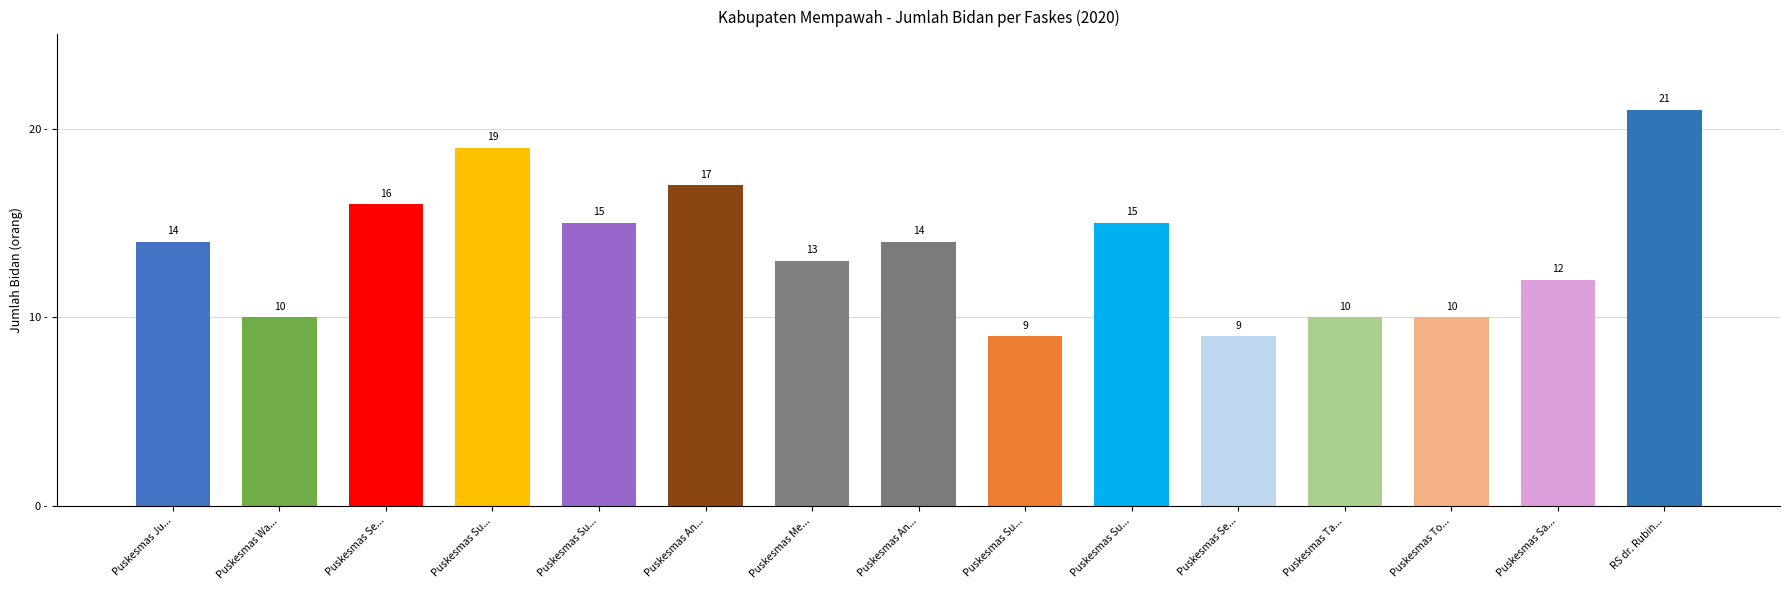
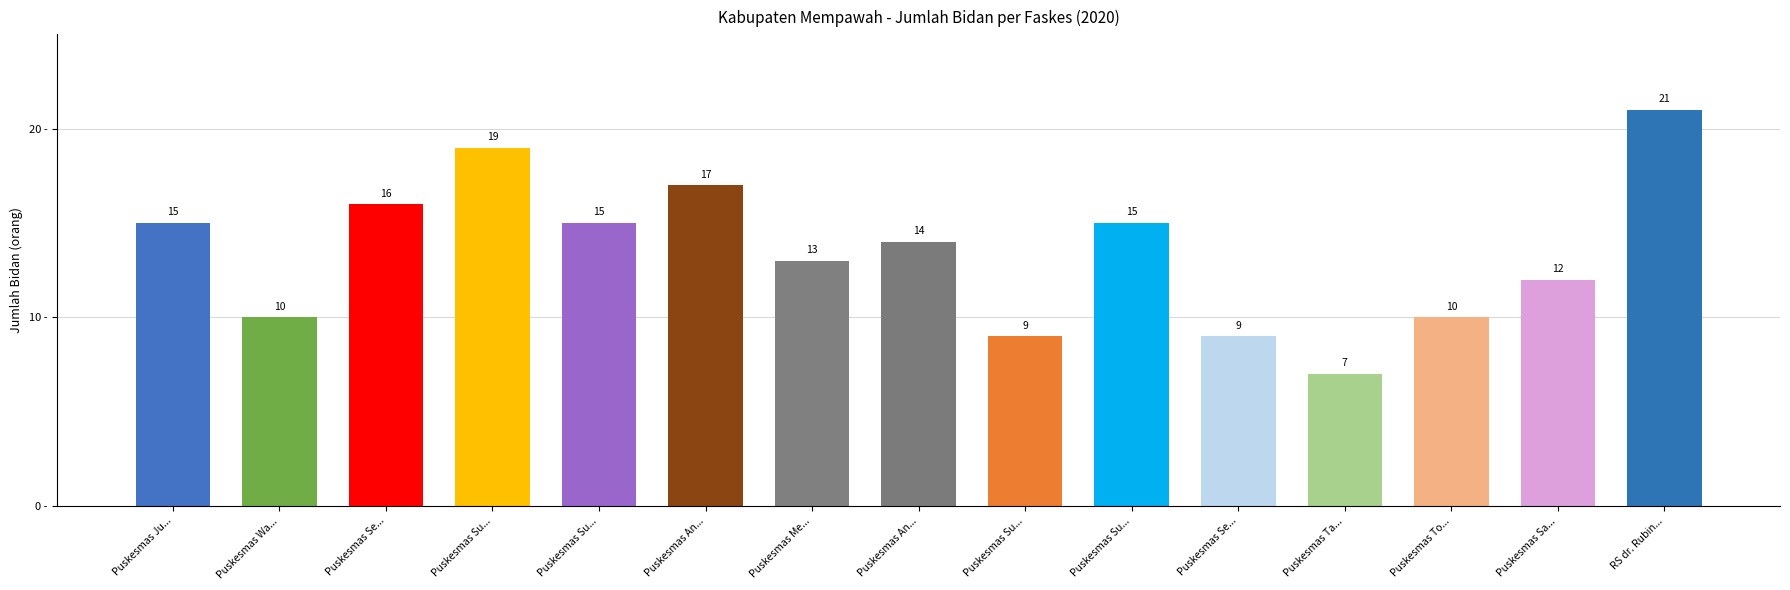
  {
-   "Puskesmas Ju...": 14,
+   "Puskesmas Ju...": 15,
    "Puskesmas Wa...": 10,
    "Puskesmas Me...": 13,
-   "Puskesmas Ta...": 10,
+   "Puskesmas Ta...": 7,
    "Puskesmas To...": 10,
    "Puskesmas Sa...": 12,
    "RS dr. Rubin...": 21
  }
